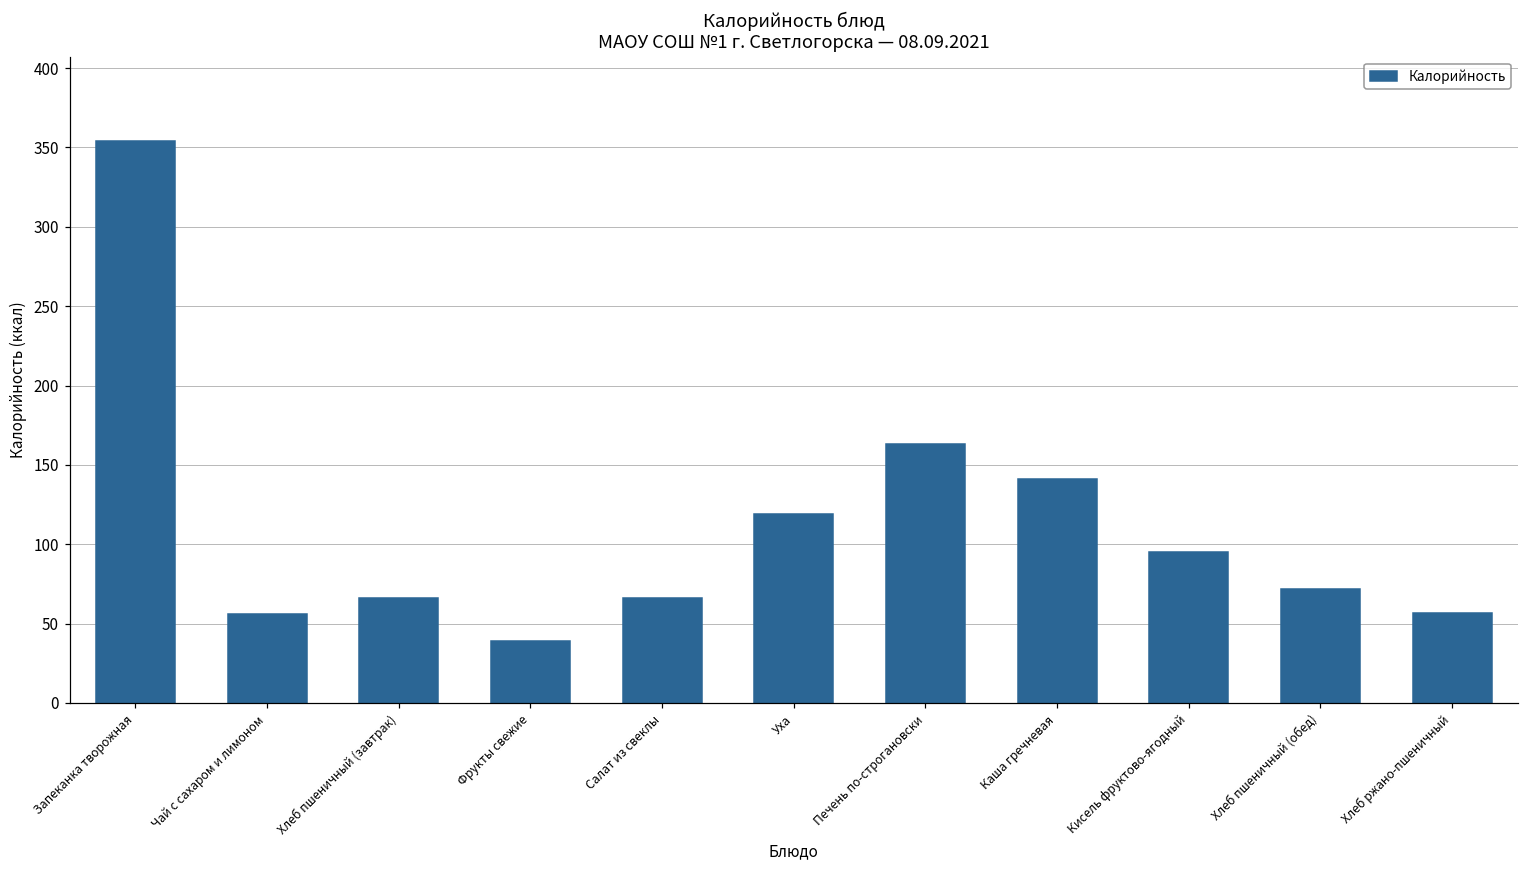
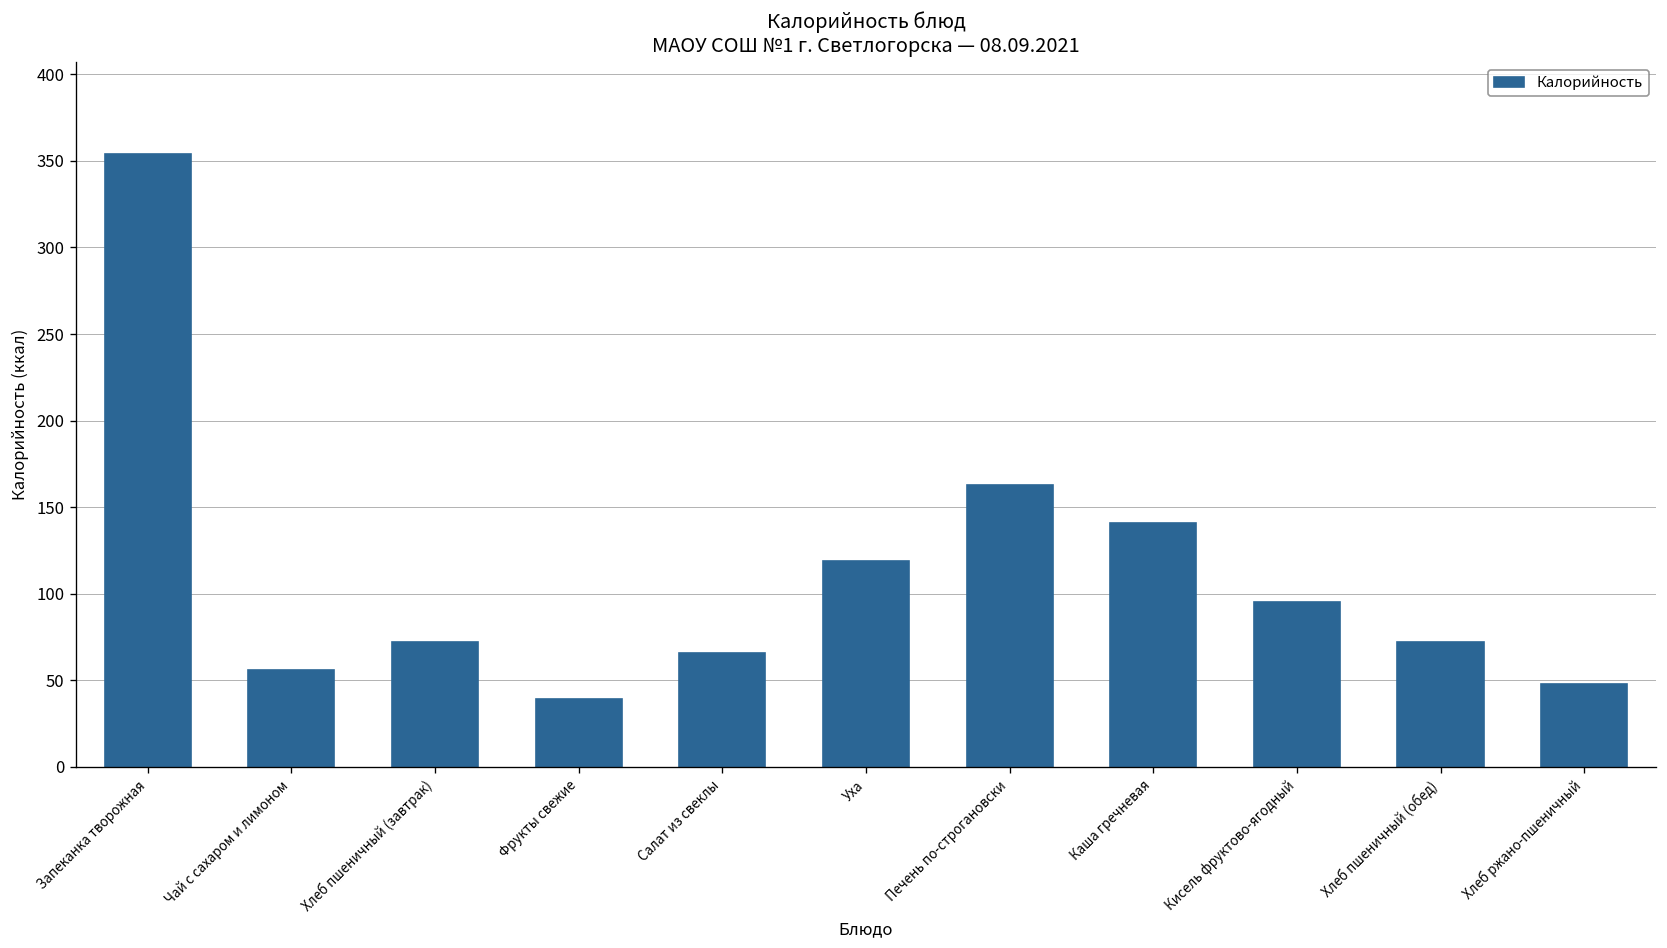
  {
    "Запеканка творожная": 354,
    "Чай с сахаром и лимоном": 56,
-   "Хлеб пшеничный (завтрак)": 66,
+   "Хлеб пшеничный (завтрак)": 72,
    "Фрукты свежие": 39,
    "Салат из свеклы": 66,
    "Уха": 119,
    "Печень по-строгановски": 163,
    "Каша гречневая": 141,
    "Кисель фруктово-ягодный": 95,
    "Хлеб пшеничный (обед)": 72,
-   "Хлеб ржано-пшеничный": 57
+   "Хлеб ржано-пшеничный": 48
  }
